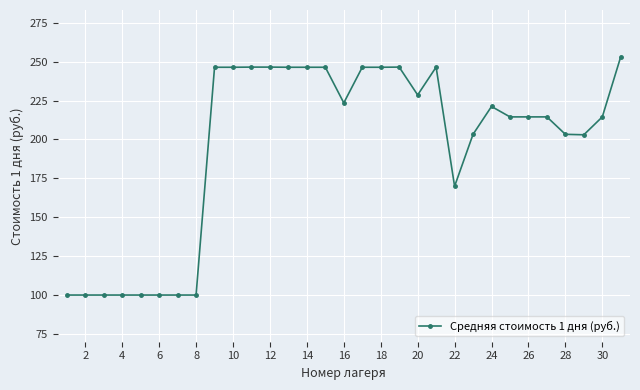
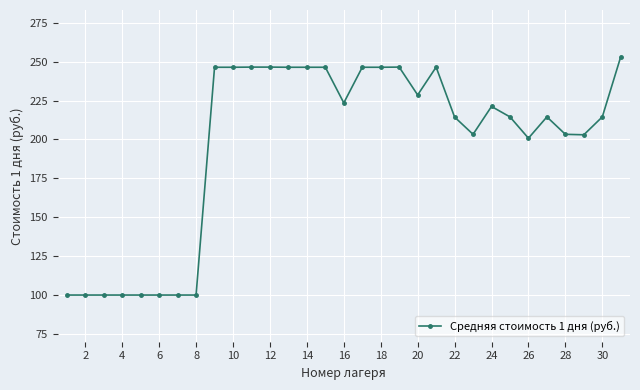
  {
    "2": 100,
    "4": 100,
    "6": 100,
    "8": 100,
    "10": 246,
    "12": 247,
    "14": 246,
    "16": 224,
    "18": 246,
    "20": 229,
-   "22": 170,
+   "22": 214,
    "24": 221,
-   "26": 215,
+   "26": 201,
    "28": 203,
    "30": 215
  }
